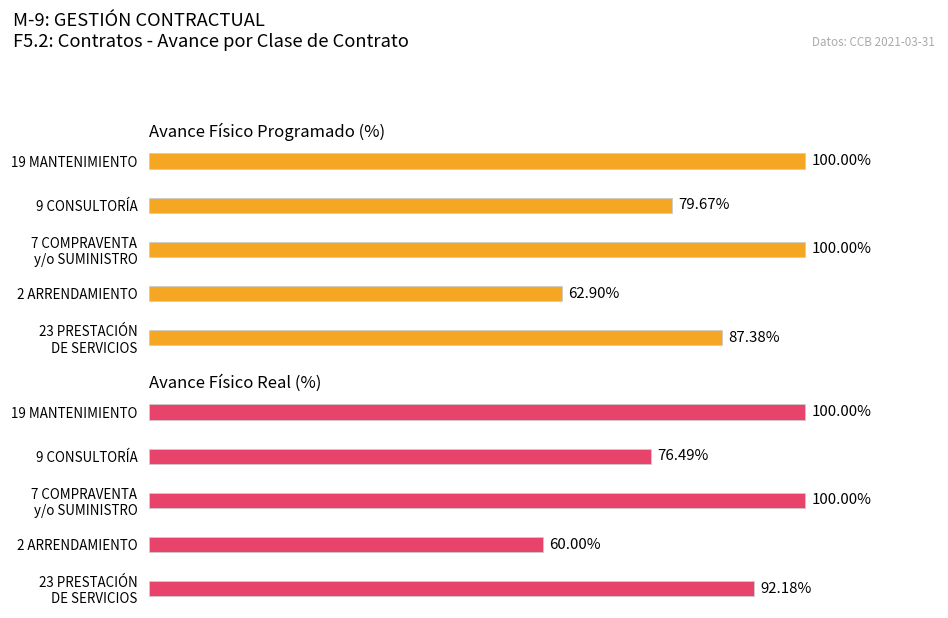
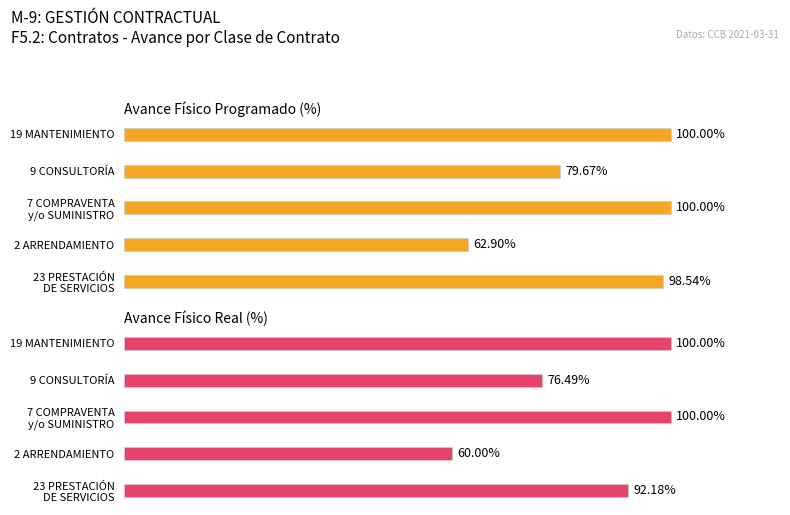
  {
    "Avance Físico Programado (%)": {
      "19 MANTENIMIENTO": "100.00%",
      "9 CONSULTORÍA": "79.67%",
      "7 COMPRAVENTA y/o SUMINISTRO": "100.00%",
      "2 ARRENDAMIENTO": "62.90%",
-     "23 PRESTACIÓN DE SERVICIOS": "87.38%"
+     "23 PRESTACIÓN DE SERVICIOS": "98.54%"
    },
    "Avance Físico Real (%)": {
      "19 MANTENIMIENTO": "100.00%",
      "9 CONSULTORÍA": "76.49%",
      "7 COMPRAVENTA y/o SUMINISTRO": "100.00%",
      "2 ARRENDAMIENTO": "60.00%",
      "23 PRESTACIÓN DE SERVICIOS": "92.18%"
    }
  }
